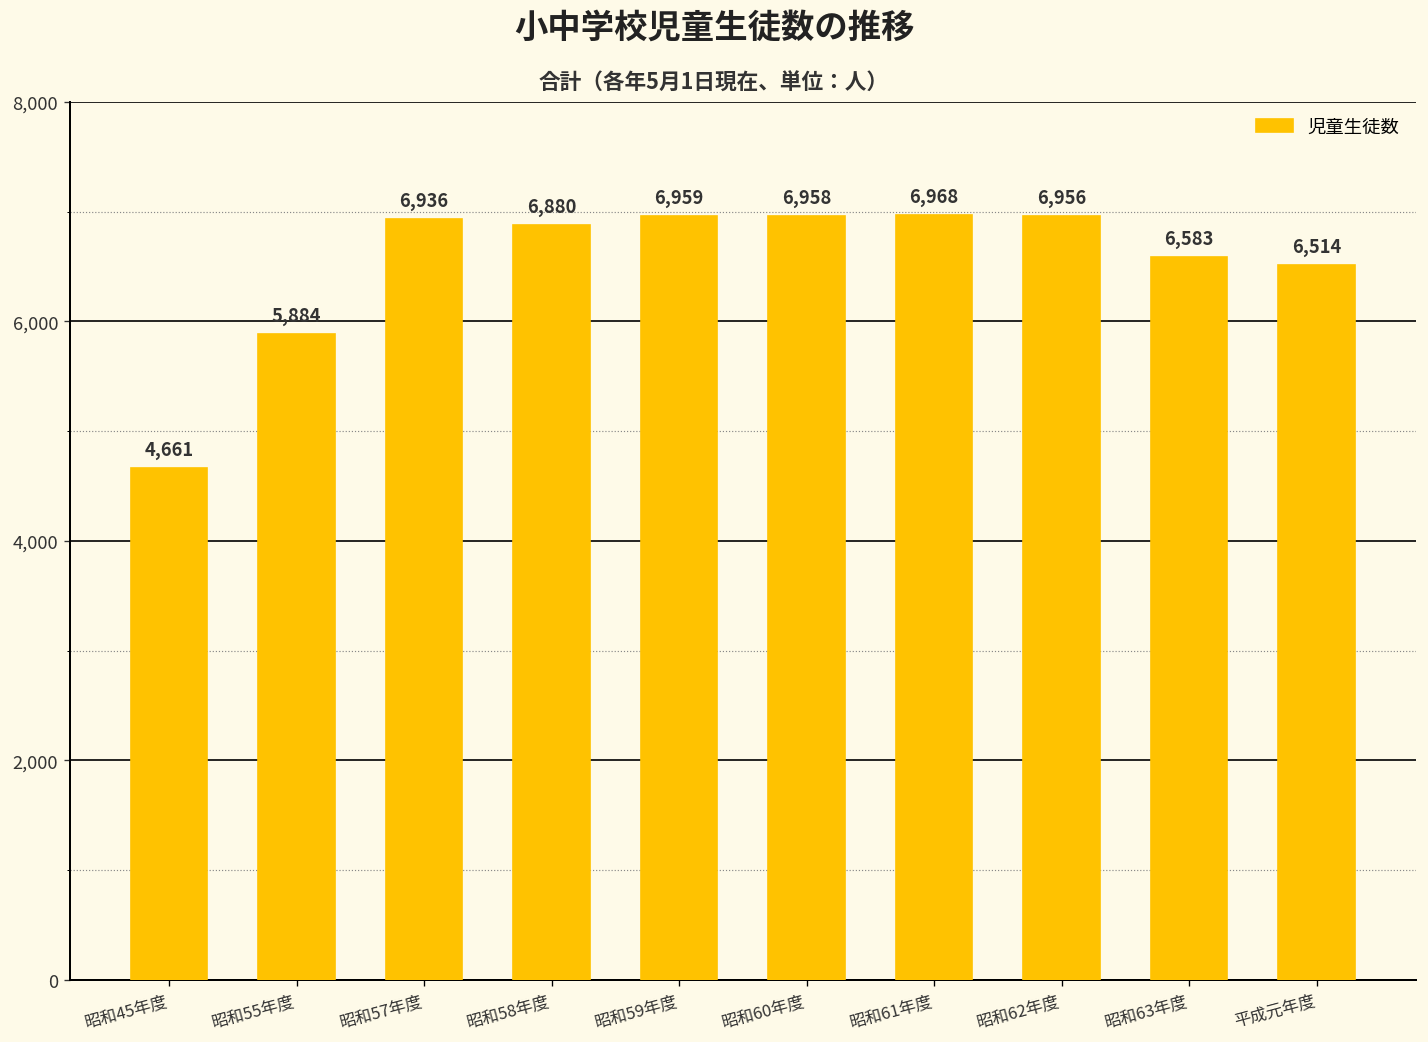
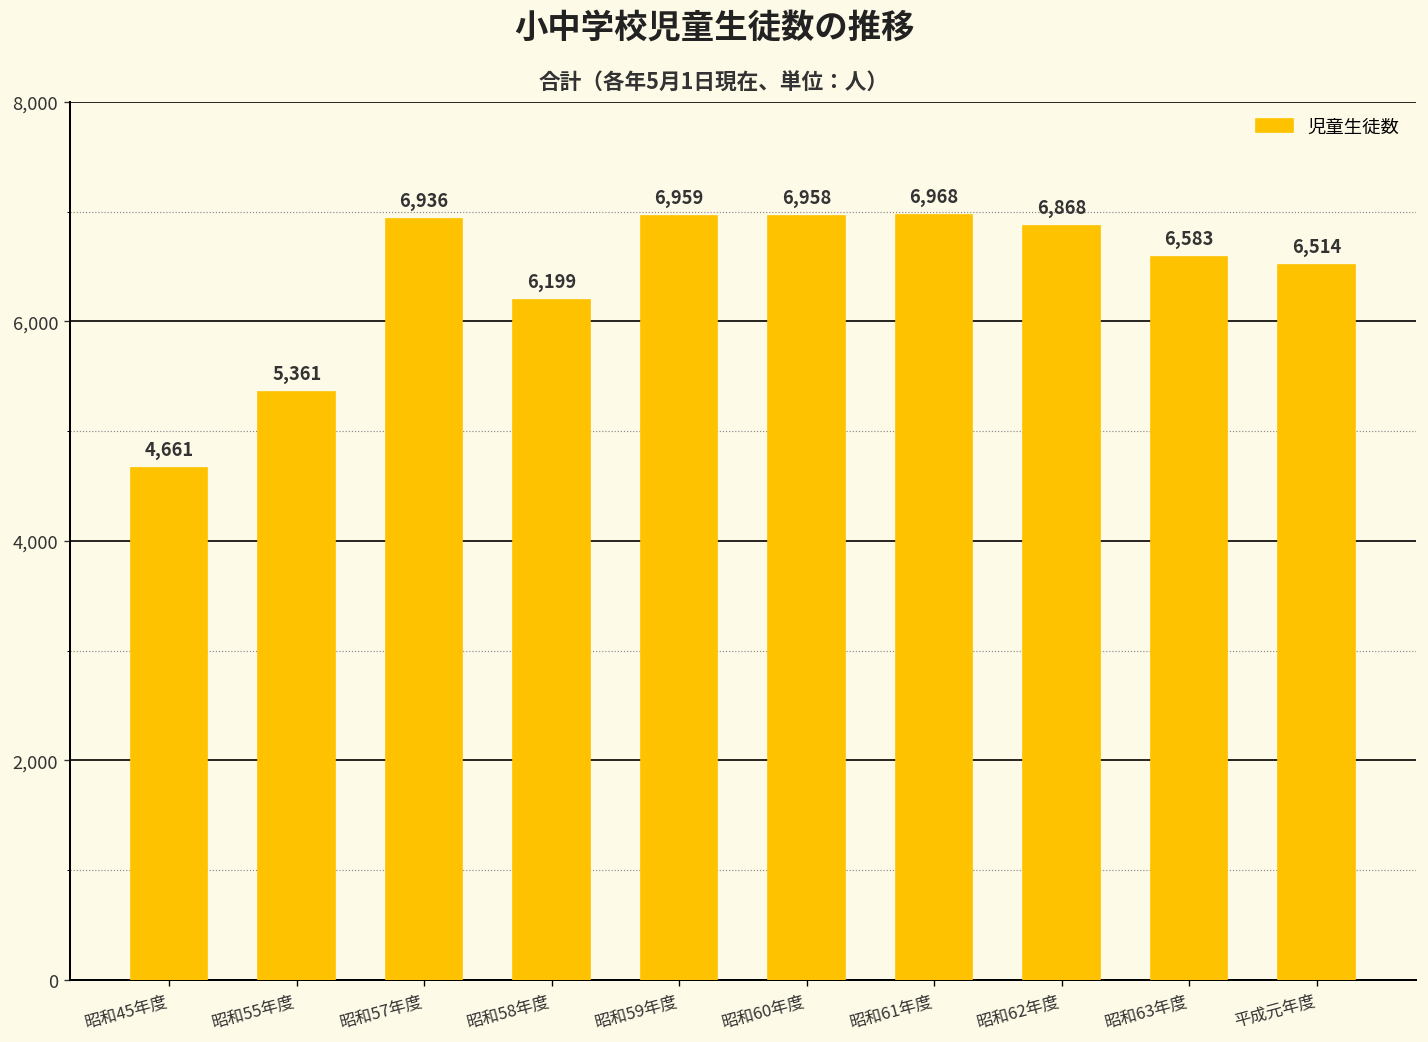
  {
    "昭和45年度": "4,661",
-   "昭和55年度": "5,884",
+   "昭和55年度": "5,361",
    "昭和57年度": "6,936",
-   "昭和58年度": "6,880",
+   "昭和58年度": "6,199",
    "昭和59年度": "6,959",
    "昭和60年度": "6,958",
    "昭和61年度": "6,968",
-   "昭和62年度": "6,956",
+   "昭和62年度": "6,868",
    "昭和63年度": "6,583",
    "平成元年度": "6,514"
  }
